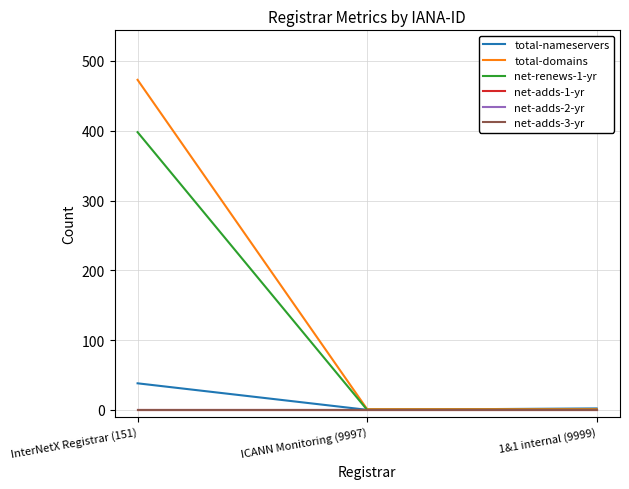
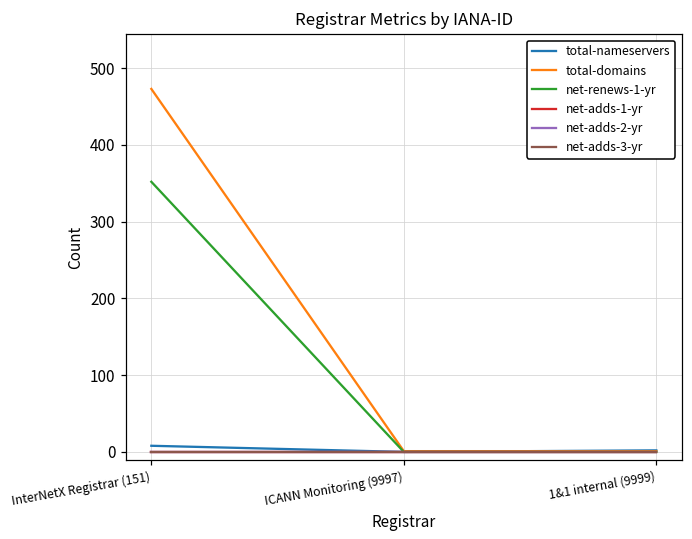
  {
    "total-nameservers": {
-     "InterNetX Registrar (151)": 40
+     "InterNetX Registrar (151)": 10
    },
    "total-domains": {
      "InterNetX Registrar (151)": 470
    },
    "net-renews-1-yr": {
-     "InterNetX Registrar (151)": 400
+     "InterNetX Registrar (151)": 350
    },
    "net-adds-3-yr": {
      "InterNetX Registrar (151)": 0
    }
  }
